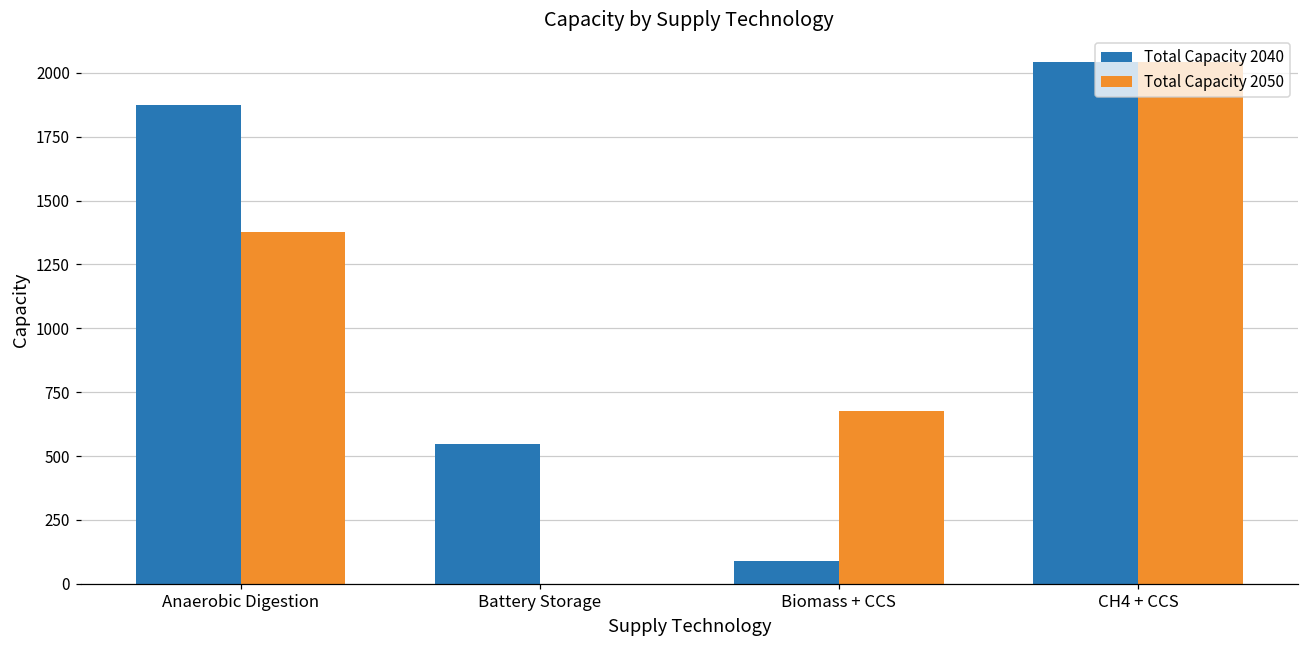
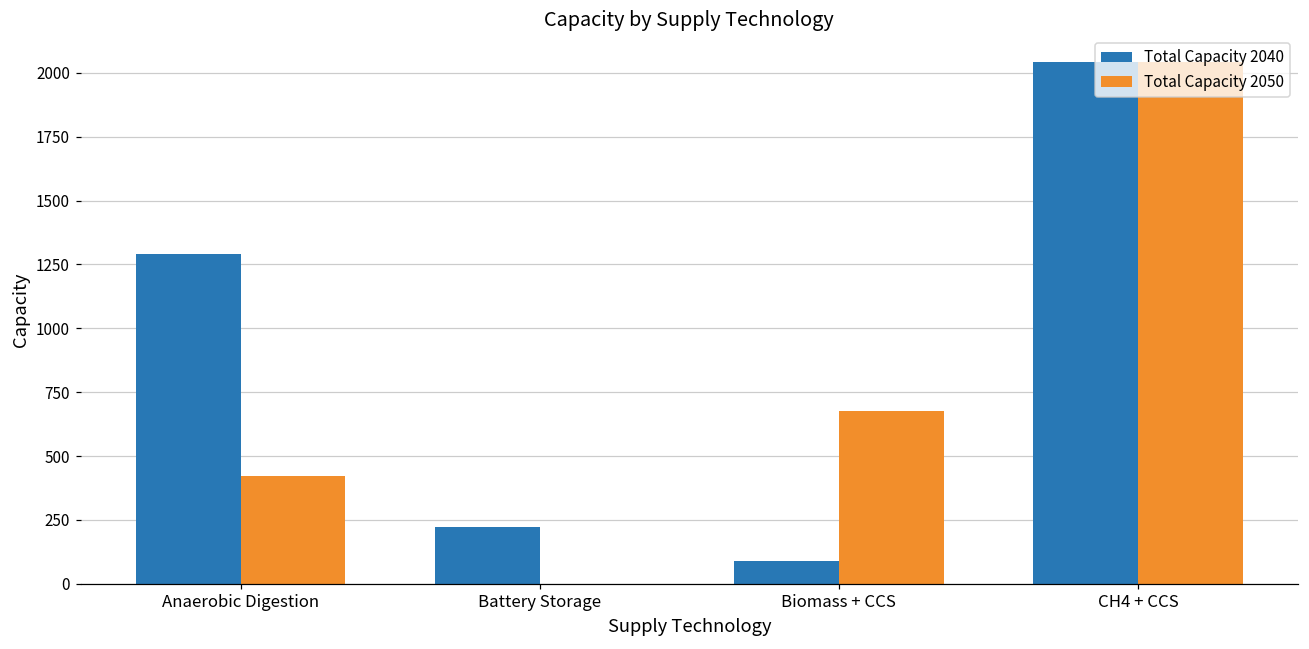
  {
    "Total Capacity 2040": {
-     "Anaerobic Digestion": 1870,
-     "Battery Storage": 550,
+     "Anaerobic Digestion": 1290,
+     "Battery Storage": 220,
      "Biomass + CCS": 90,
      "CH4 + CCS": 2040
    },
    "Total Capacity 2050": {
-     "Anaerobic Digestion": 1380,
+     "Anaerobic Digestion": 420,
      "Battery Storage": 0,
      "Biomass + CCS": 680
    }
  }
